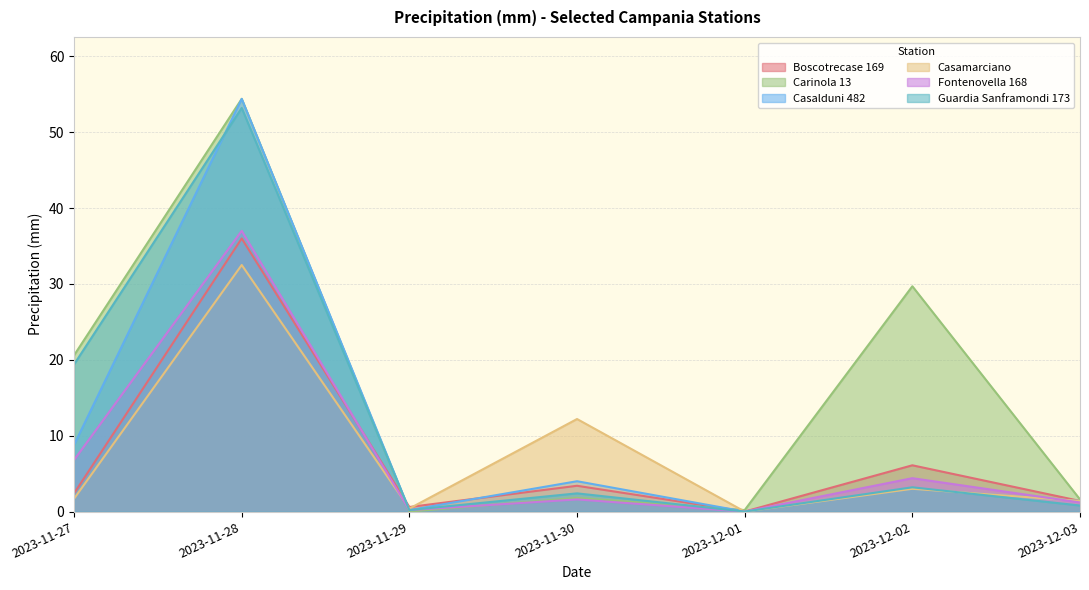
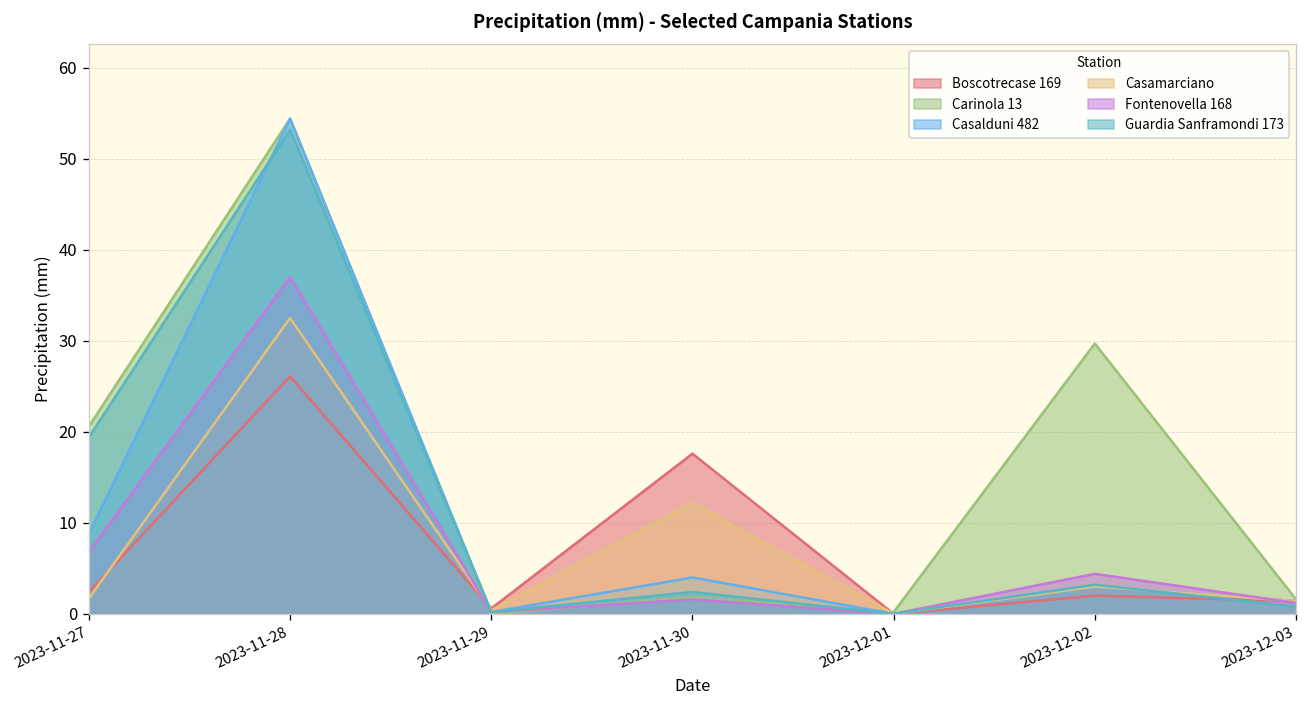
  {
    "Boscotrecase 169": {
      "2023-11-27": 2,
-     "2023-11-28": 36,
-     "2023-11-30": 3,
-     "2023-12-02": 6
+     "2023-11-28": 26,
+     "2023-11-30": 18,
+     "2023-12-02": 2
    },
    "Carinola 13": {
      "2023-11-27": 21,
      "2023-12-02": 30
    },
    "Casamarciano": {
      "2023-11-27": 2,
      "2023-11-28": 33,
      "2023-11-30": 12
    },
    "Fontenovella 168": {
      "2023-11-27": 7,
      "2023-11-28": 37,
      "2023-12-02": 4
    }
  }
